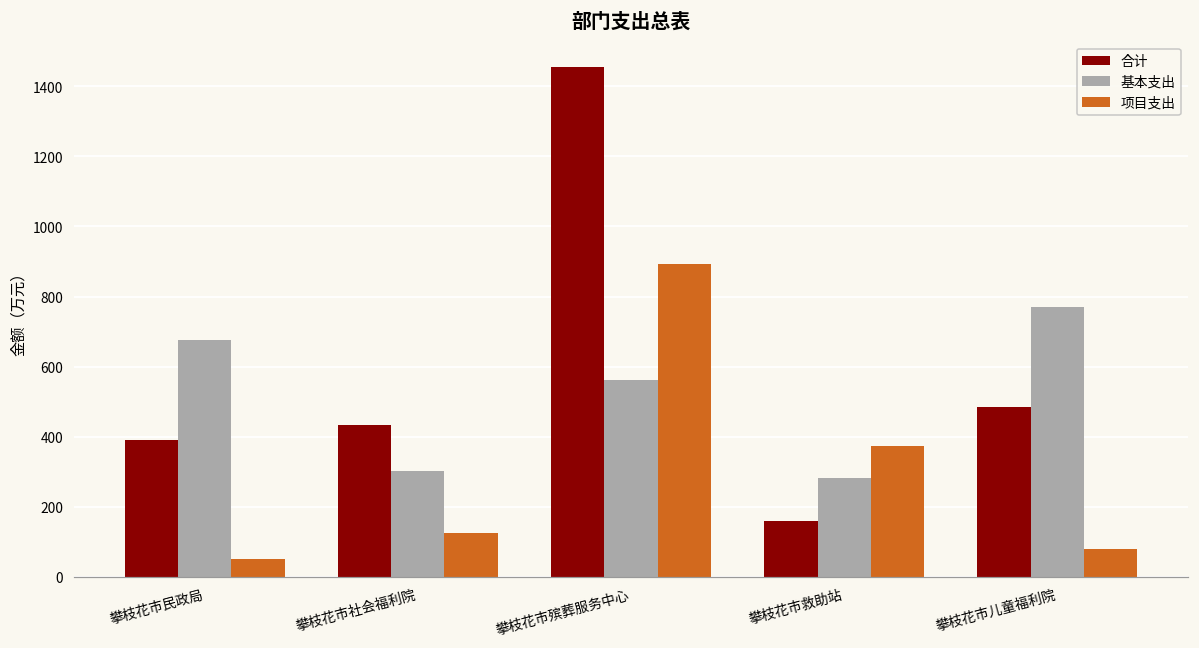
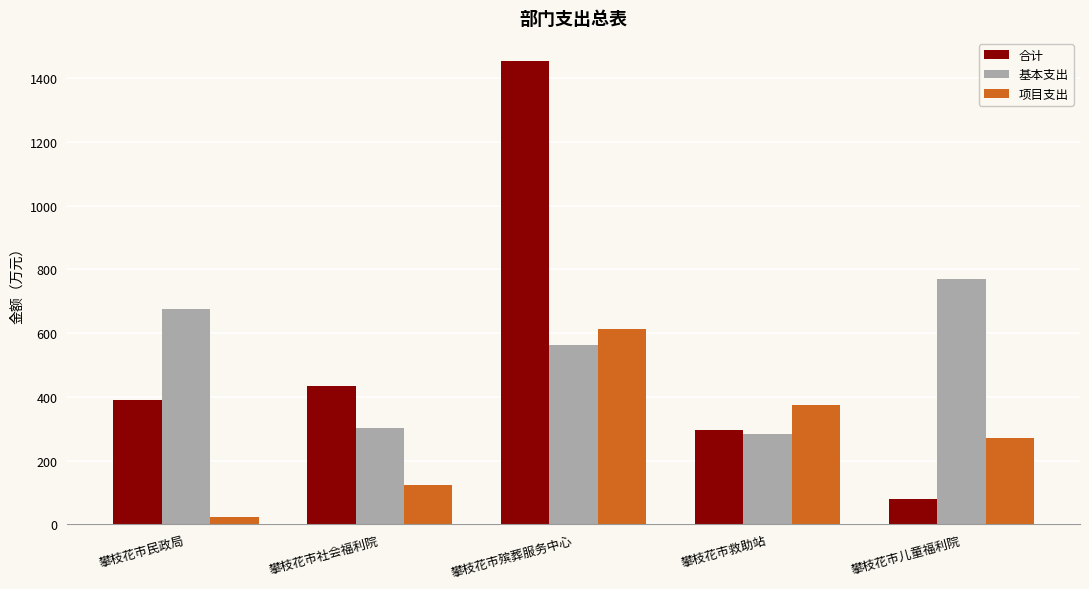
  {
    "合计": {
      "攀枝花市民政局": 390,
      "攀枝花市社会福利院": 430,
      "攀枝花市殡葬服务中心": 1450,
-     "攀枝花市救助站": 160,
-     "攀枝花市儿童福利院": 480
+     "攀枝花市救助站": 300,
+     "攀枝花市儿童福利院": 80
    },
    "基本支出": {
      "攀枝花市民政局": 680,
      "攀枝花市社会福利院": 300,
      "攀枝花市殡葬服务中心": 560,
      "攀枝花市救助站": 280,
      "攀枝花市儿童福利院": 770
    },
    "项目支出": {
-     "攀枝花市民政局": 50,
+     "攀枝花市民政局": 20,
      "攀枝花市社会福利院": 130,
-     "攀枝花市殡葬服务中心": 890,
+     "攀枝花市殡葬服务中心": 610,
      "攀枝花市救助站": 370,
-     "攀枝花市儿童福利院": 80
+     "攀枝花市儿童福利院": 270
    }
  }
